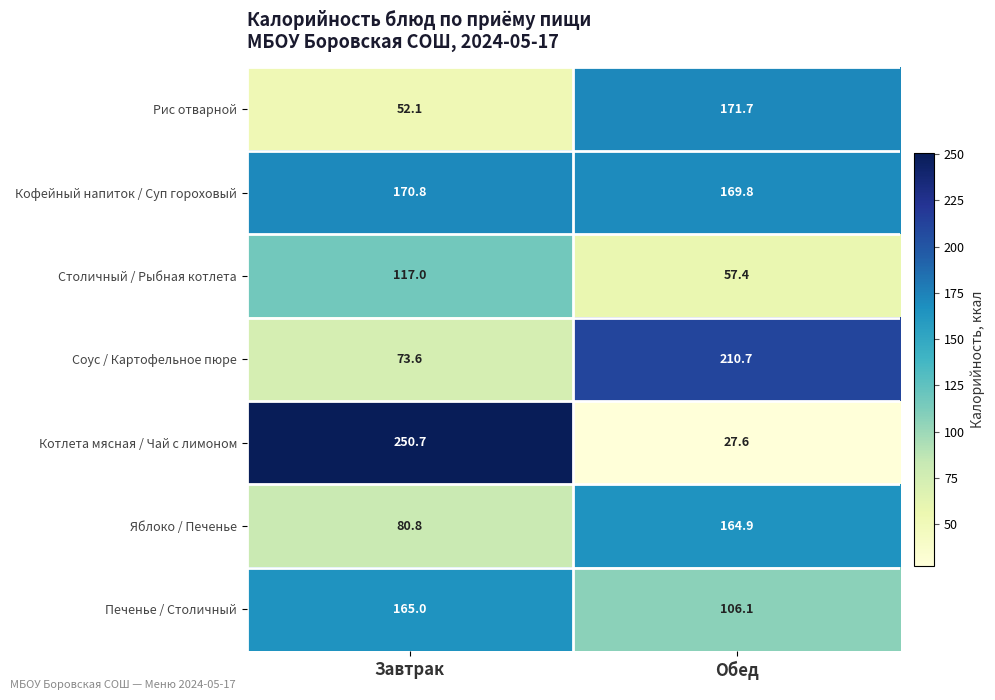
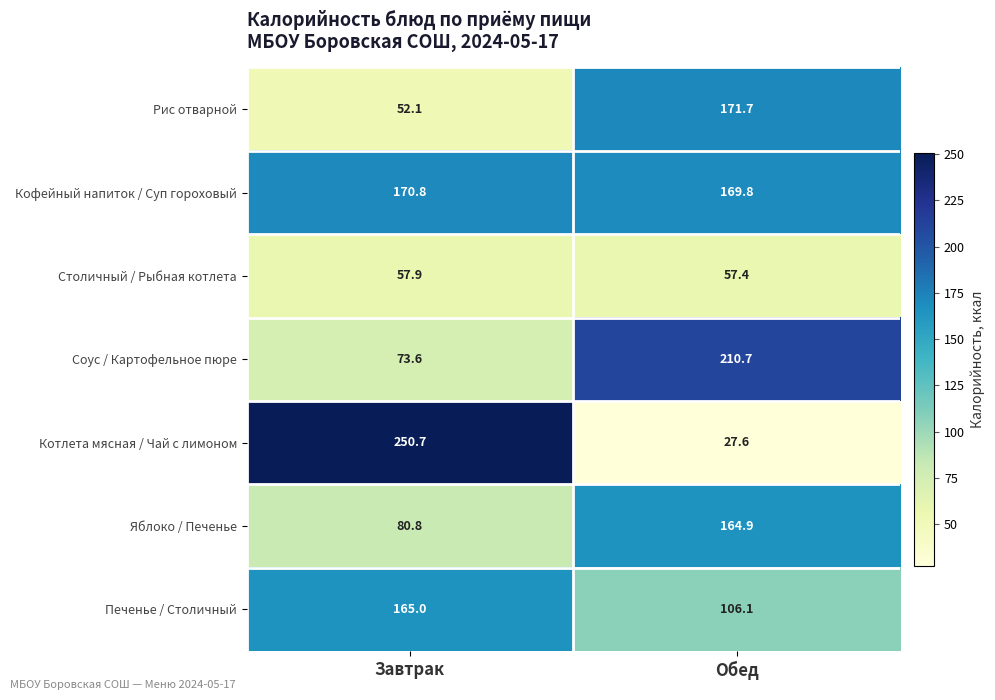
  {
    "Рис отварной": {
      "Завтрак": 52.1,
      "Обед": 171.7
    },
    "Кофейный напиток / Суп гороховый": {
      "Завтрак": 170.8,
      "Обед": 169.8
    },
    "Столичный / Рыбная котлета": {
-     "Завтрак": 117.0,
+     "Завтрак": 57.9,
      "Обед": 57.4
    },
    "Соус / Картофельное пюре": {
      "Завтрак": 73.6,
      "Обед": 210.7
    },
    "Котлета мясная / Чай с лимоном": {
      "Завтрак": 250.7,
      "Обед": 27.6
    },
    "Яблоко / Печенье": {
      "Завтрак": 80.8,
      "Обед": 164.9
    },
    "Печенье / Столичный": {
      "Завтрак": 165.0,
      "Обед": 106.1
    }
  }
